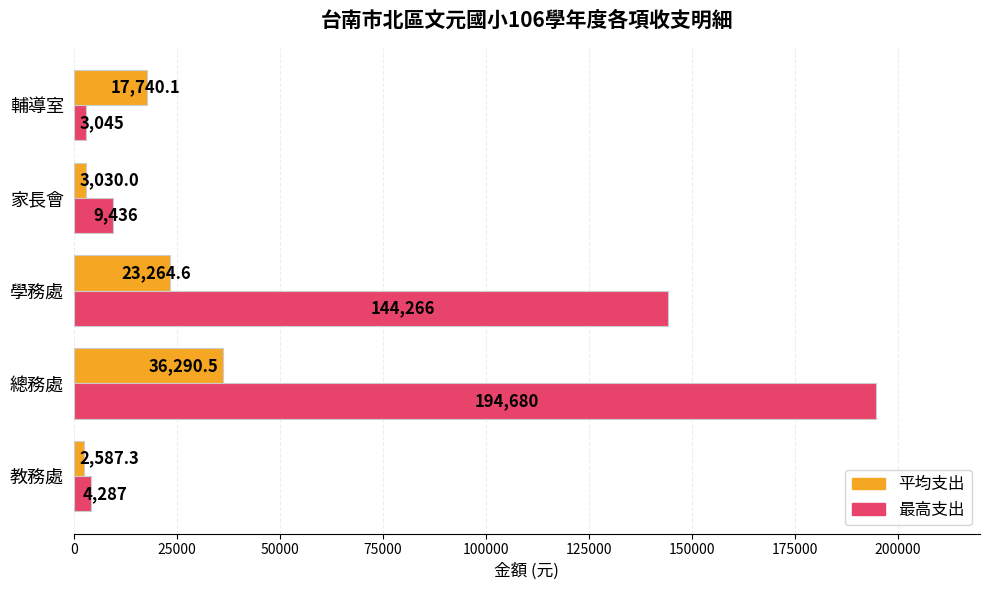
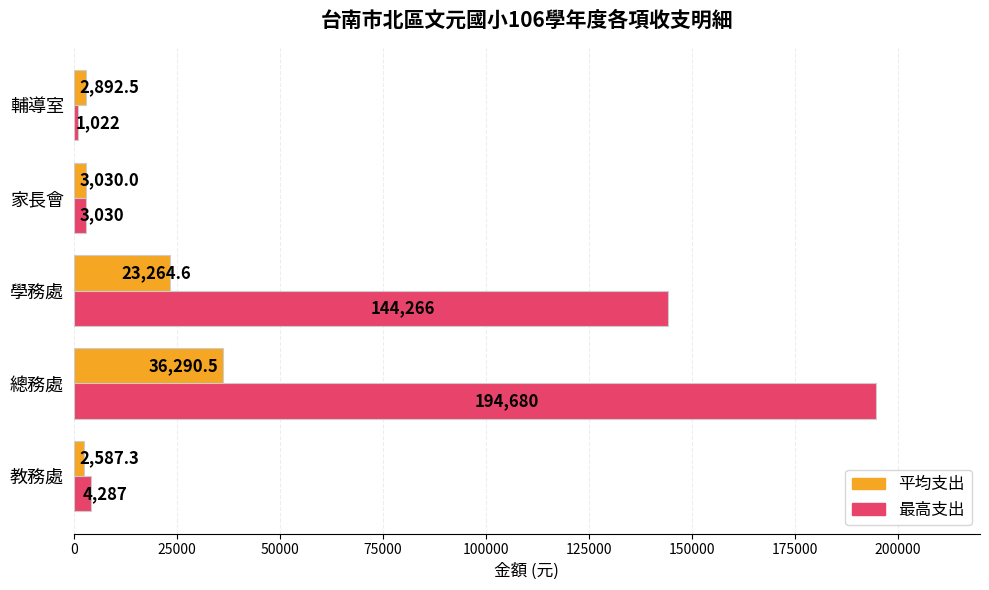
  {
    "平均支出": {
-     "輔導室": "17,740.1",
+     "輔導室": "2,892.5",
      "家長會": "3,030.0",
      "學務處": "23,264.6",
      "總務處": "36,290.5",
      "教務處": "2,587.3"
    },
    "最高支出": {
-     "輔導室": "3,045",
-     "家長會": "9,436",
+     "輔導室": "1,022",
+     "家長會": "3,030",
      "學務處": "144,266",
      "總務處": "194,680",
      "教務處": "4,287"
    }
  }
